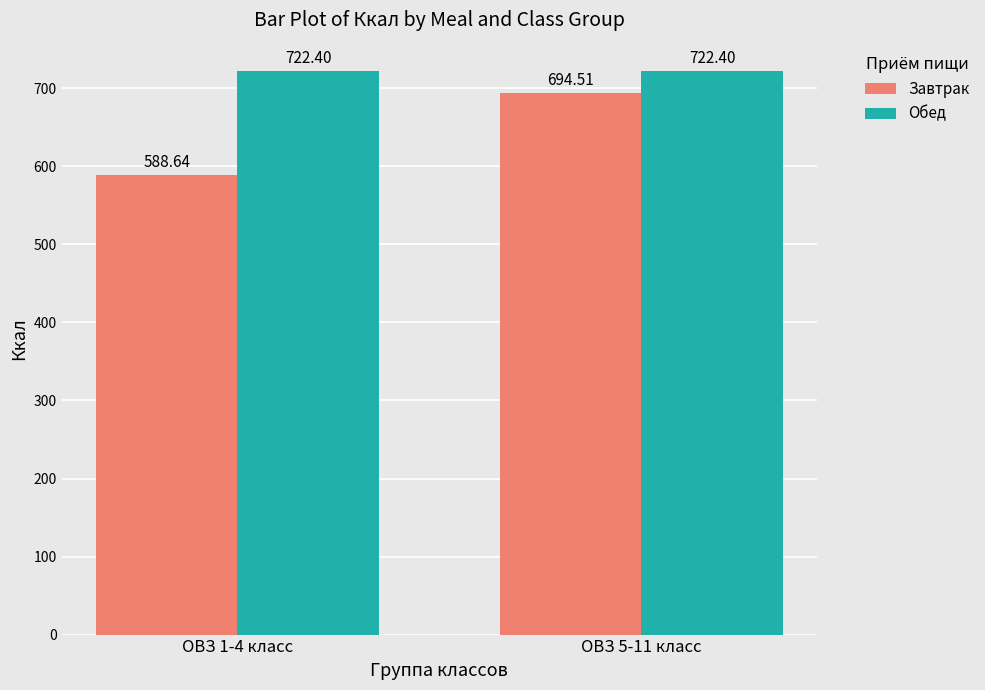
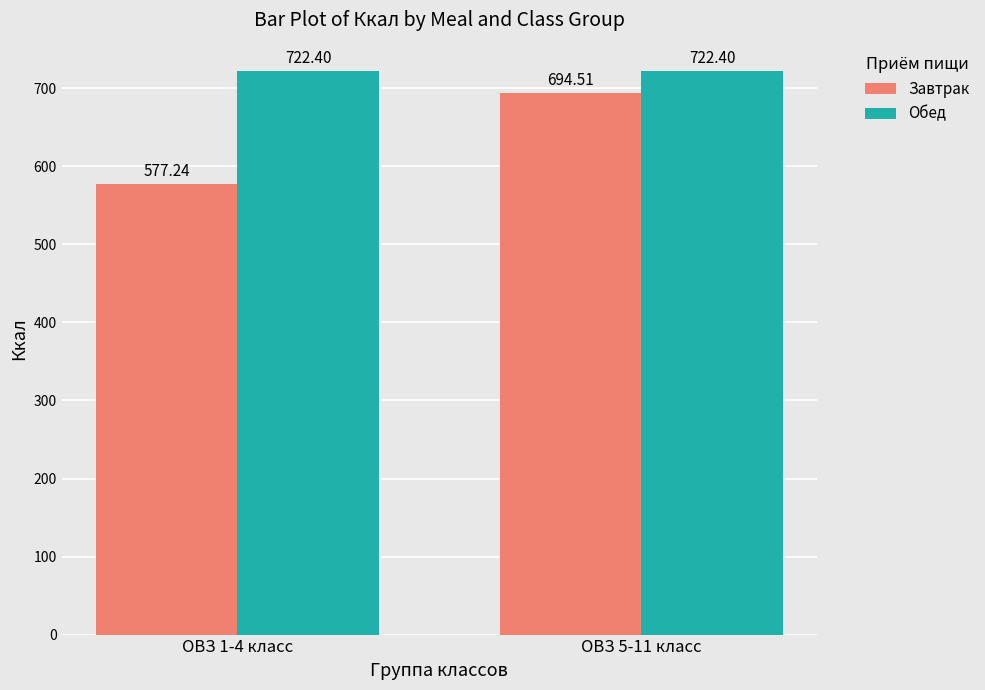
  {
    "Завтрак": {
-     "ОВЗ 1-4 класс": 588.64,
+     "ОВЗ 1-4 класс": 577.24,
      "ОВЗ 5-11 класс": 694.51
    },
    "Обед": {
      "ОВЗ 1-4 класс": 722.40,
      "ОВЗ 5-11 класс": 722.40
    }
  }
